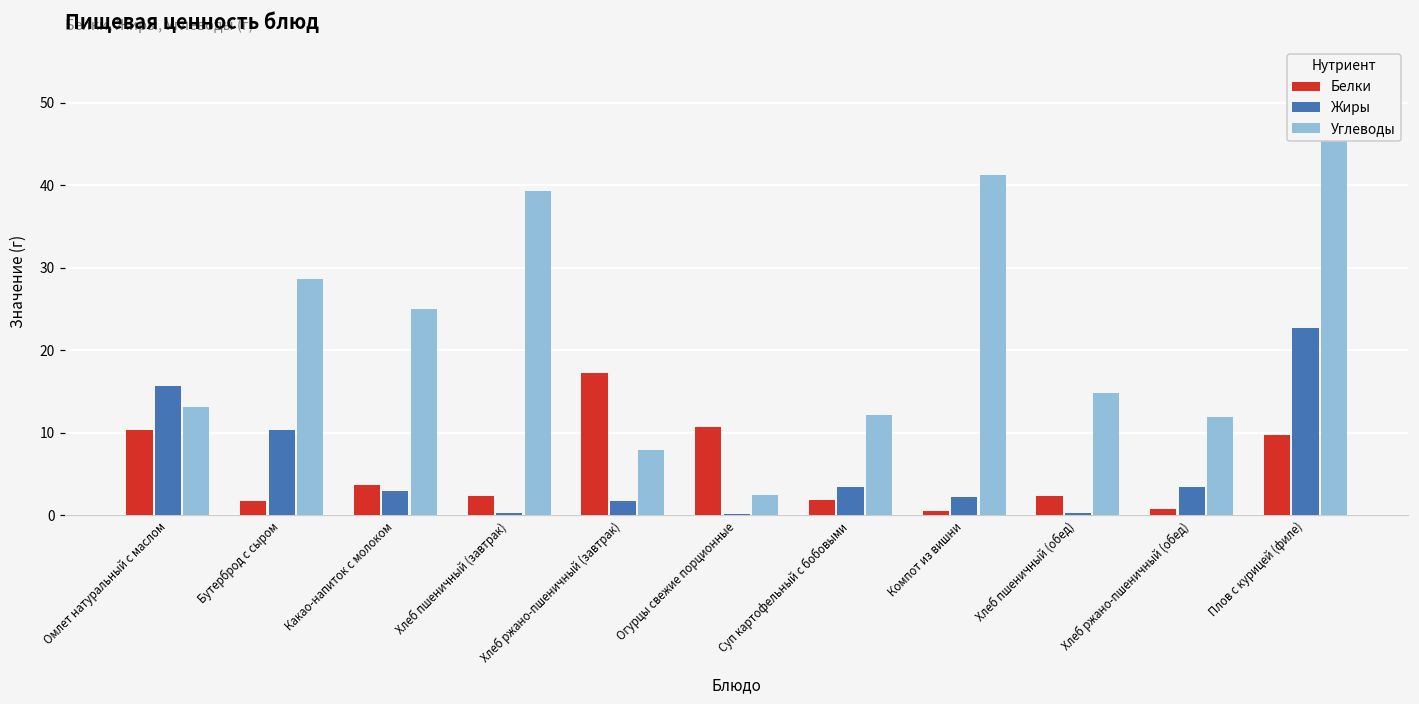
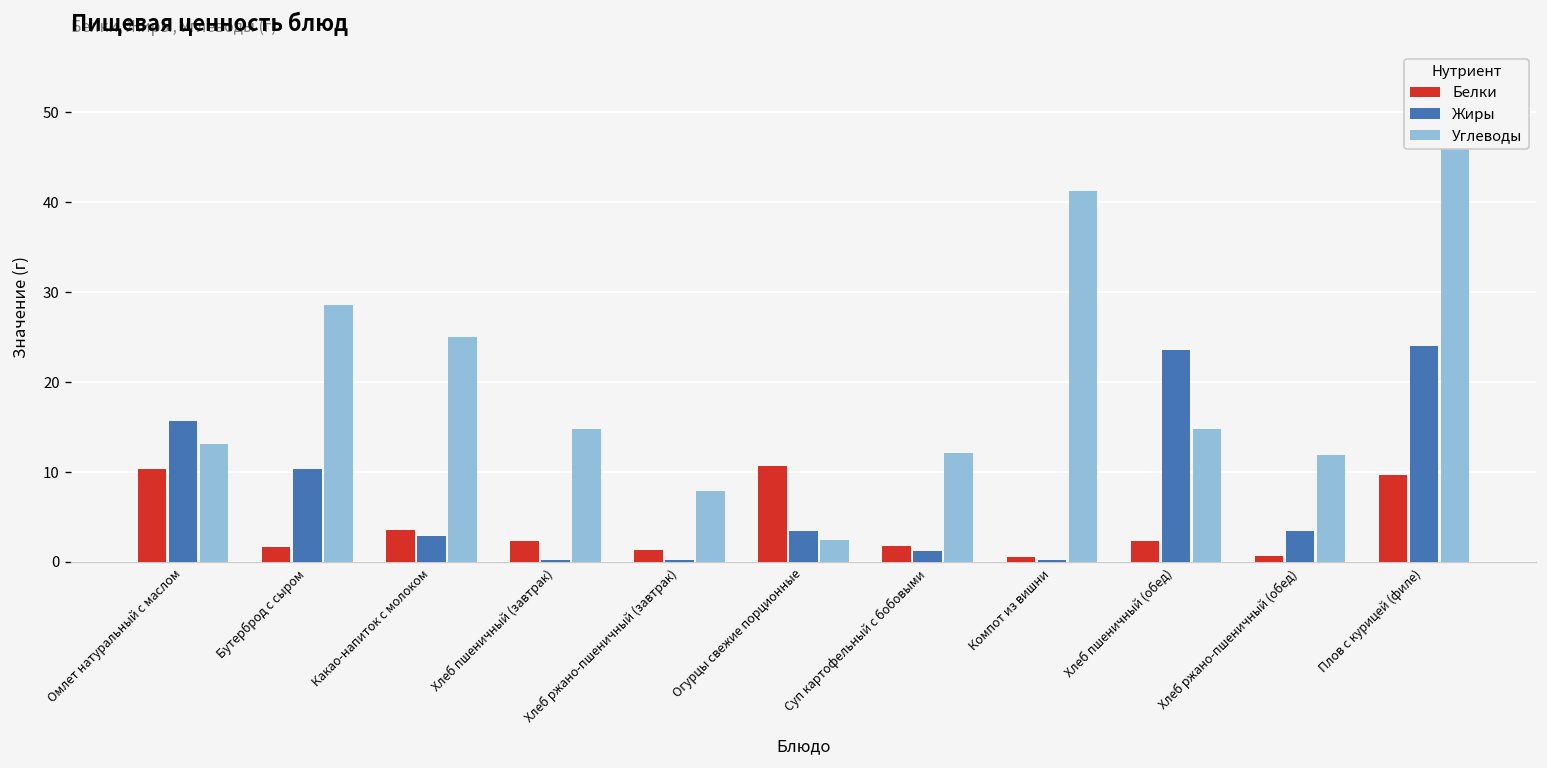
  {
    "Белки": {
      "Омлет натуральный с маслом": 10,
      "Бутерброд с сыром": 2,
      "Какао-напиток с молоком": 4,
      "Хлеб пшеничный (завтрак)": 2,
-     "Хлеб ржано-пшеничный (завтрак)": 17,
+     "Хлеб ржано-пшеничный (завтрак)": 1,
      "Огурцы свежие порционные": 11,
      "Суп картофельный с бобовыми": 2,
      "Компот из вишни": 1,
      "Хлеб пшеничный (обед)": 2,
      "Хлеб ржано-пшеничный (обед)": 1,
      "Плов с курицей (филе)": 10
    },
    "Жиры": {
      "Омлет натуральный с маслом": 16,
      "Бутерброд с сыром": 10,
      "Какао-напиток с молоком": 3,
-     "Хлеб ржано-пшеничный (завтрак)": 2,
-     "Огурцы свежие порционные": 0,
-     "Суп картофельный с бобовыми": 3,
-     "Компот из вишни": 2,
-     "Хлеб пшеничный (обед)": 0,
+     "Хлеб ржано-пшеничный (завтрак)": 0,
+     "Огурцы свежие порционные": 4,
+     "Суп картофельный с бобовыми": 1,
+     "Компот из вишни": 0,
+     "Хлеб пшеничный (обед)": 24,
      "Хлеб ржано-пшеничный (обед)": 3,
-     "Плов с курицей (филе)": 23
+     "Плов с курицей (филе)": 24
    },
    "Углеводы": {
      "Омлет натуральный с маслом": 13,
      "Бутерброд с сыром": 29,
      "Какао-напиток с молоком": 25,
-     "Хлеб пшеничный (завтрак)": 39,
+     "Хлеб пшеничный (завтрак)": 15,
      "Хлеб ржано-пшеничный (завтрак)": 8,
      "Огурцы свежие порционные": 3,
      "Суп картофельный с бобовыми": 12,
      "Компот из вишни": 41,
      "Хлеб пшеничный (обед)": 15,
      "Хлеб ржано-пшеничный (обед)": 12
    }
  }
